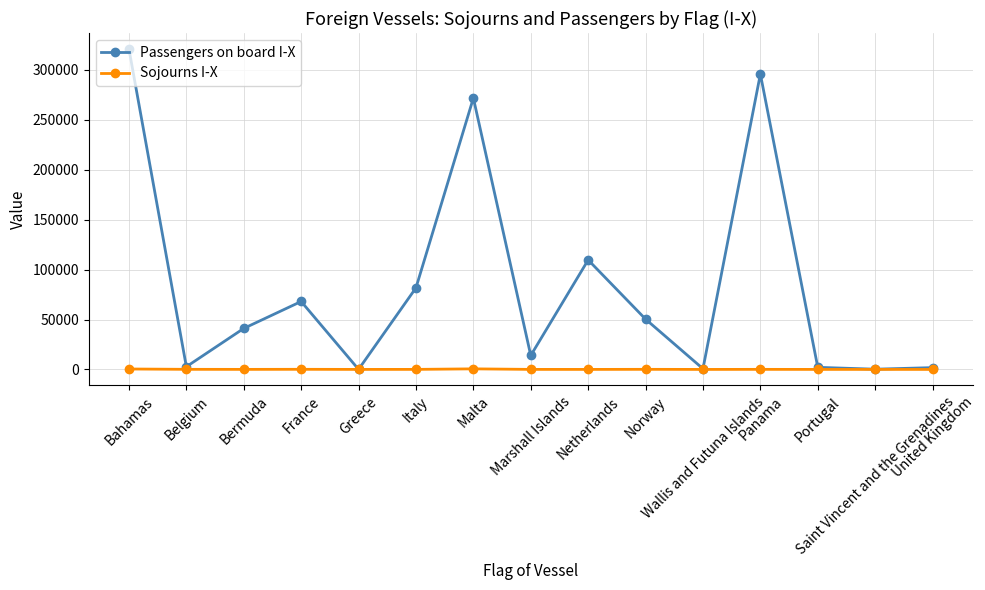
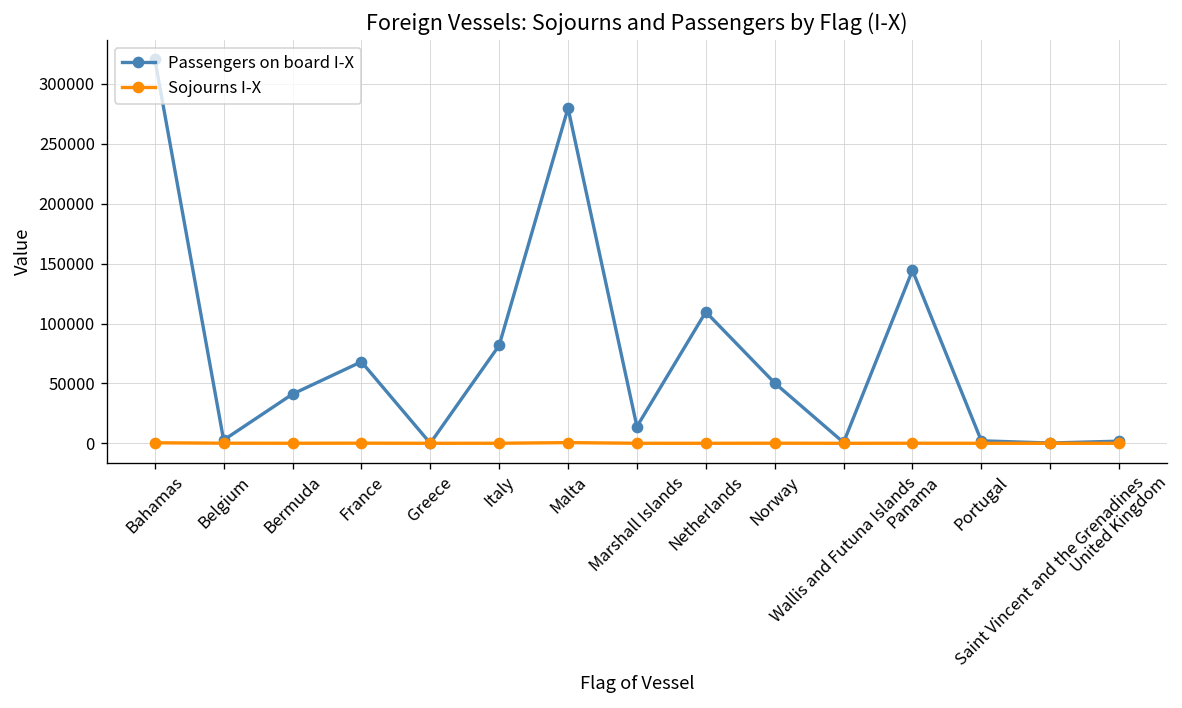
  {
    "Passengers on board I-X": {
      "Belgium": 0,
      "Bermuda": 40000,
      "France": 70000,
      "Italy": 80000,
-     "Malta": 270000,
+     "Malta": 280000,
      "Marshall Islands": 10000,
      "Netherlands": 110000,
      "Norway": 50000,
-     "Panama": 300000
+     "Panama": 140000
    },
    "Sojourns I-X": {
      "Bahamas": 0,
      "Belgium": 0,
      "Bermuda": 0,
      "France": 0,
      "Italy": 0,
      "Malta": 0,
      "Marshall Islands": 0,
      "Netherlands": 0,
      "Norway": 0,
      "Panama": 0
    }
  }
